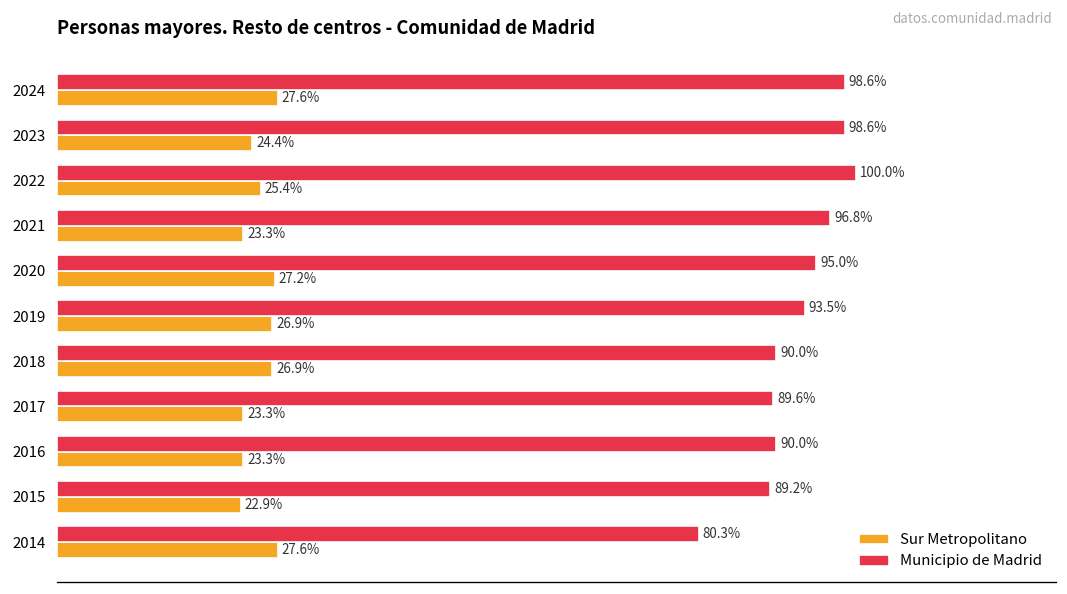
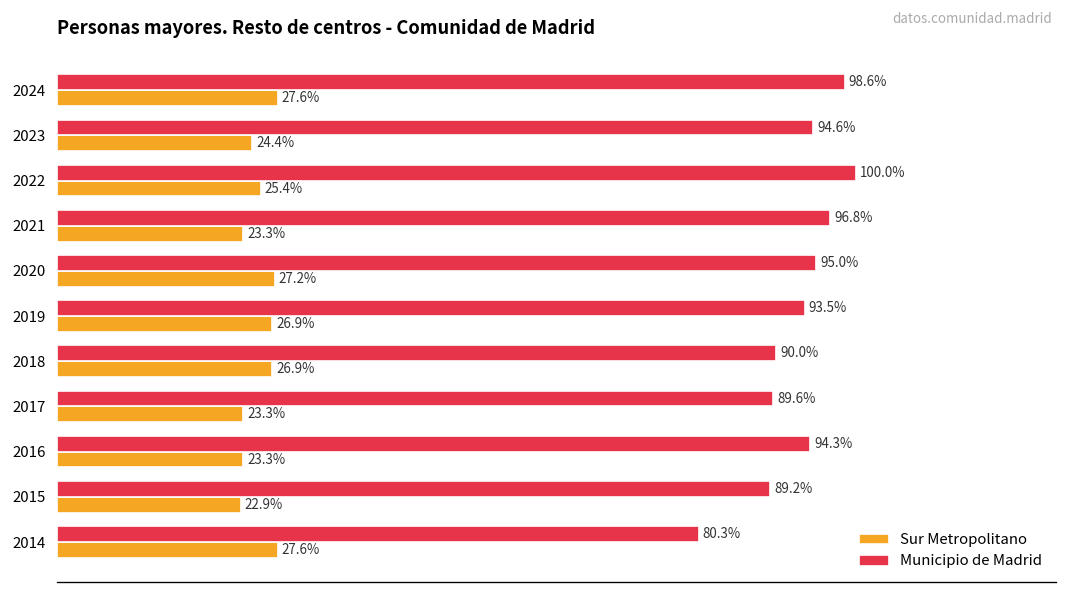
  {
    "Sur Metropolitano": {
      "2024": "27.6%",
      "2023": "24.4%",
      "2022": "25.4%",
      "2021": "23.3%",
      "2020": "27.2%",
      "2019": "26.9%",
      "2018": "26.9%",
      "2017": "23.3%",
      "2016": "23.3%",
      "2015": "22.9%",
      "2014": "27.6%"
    },
    "Municipio de Madrid": {
      "2024": "98.6%",
-     "2023": "98.6%",
+     "2023": "94.6%",
      "2022": "100.0%",
      "2021": "96.8%",
      "2020": "95.0%",
      "2019": "93.5%",
      "2018": "90.0%",
      "2017": "89.6%",
-     "2016": "90.0%",
+     "2016": "94.3%",
      "2015": "89.2%",
      "2014": "80.3%"
    }
  }
